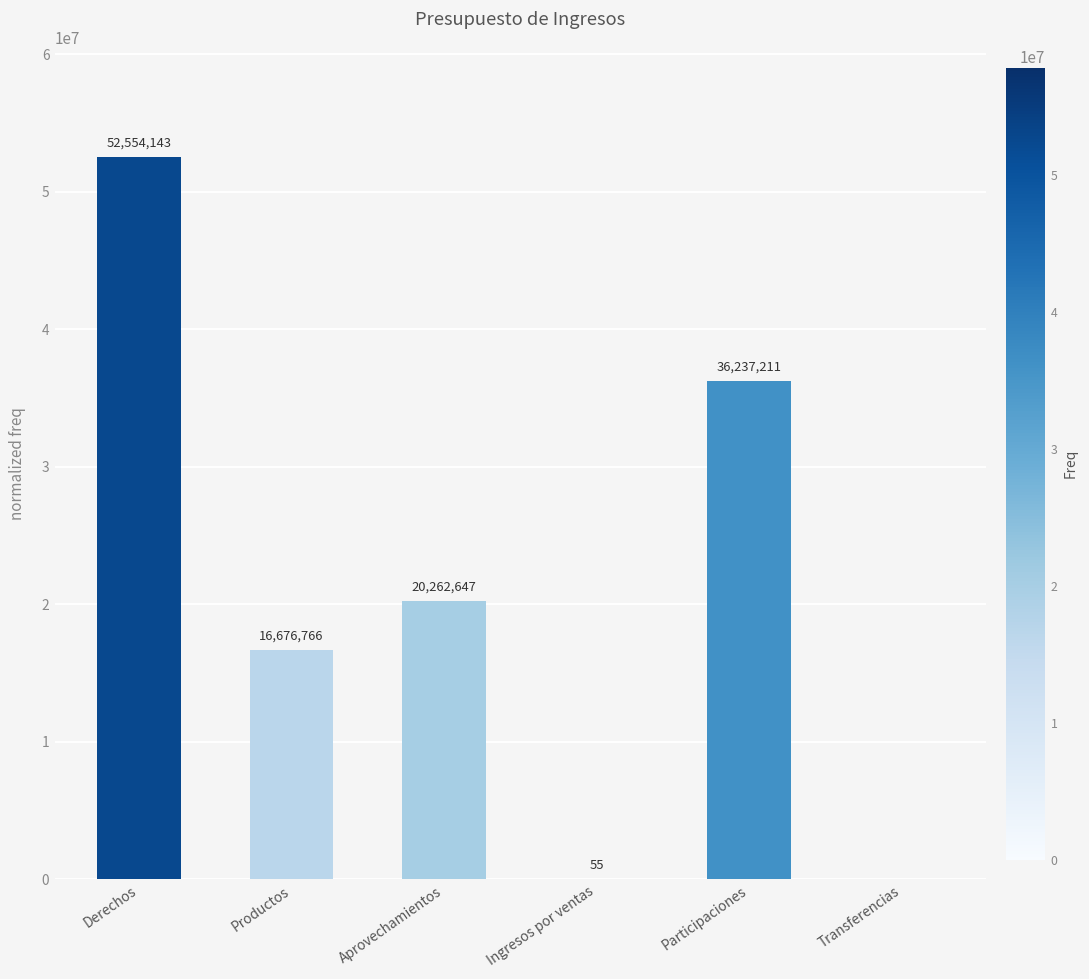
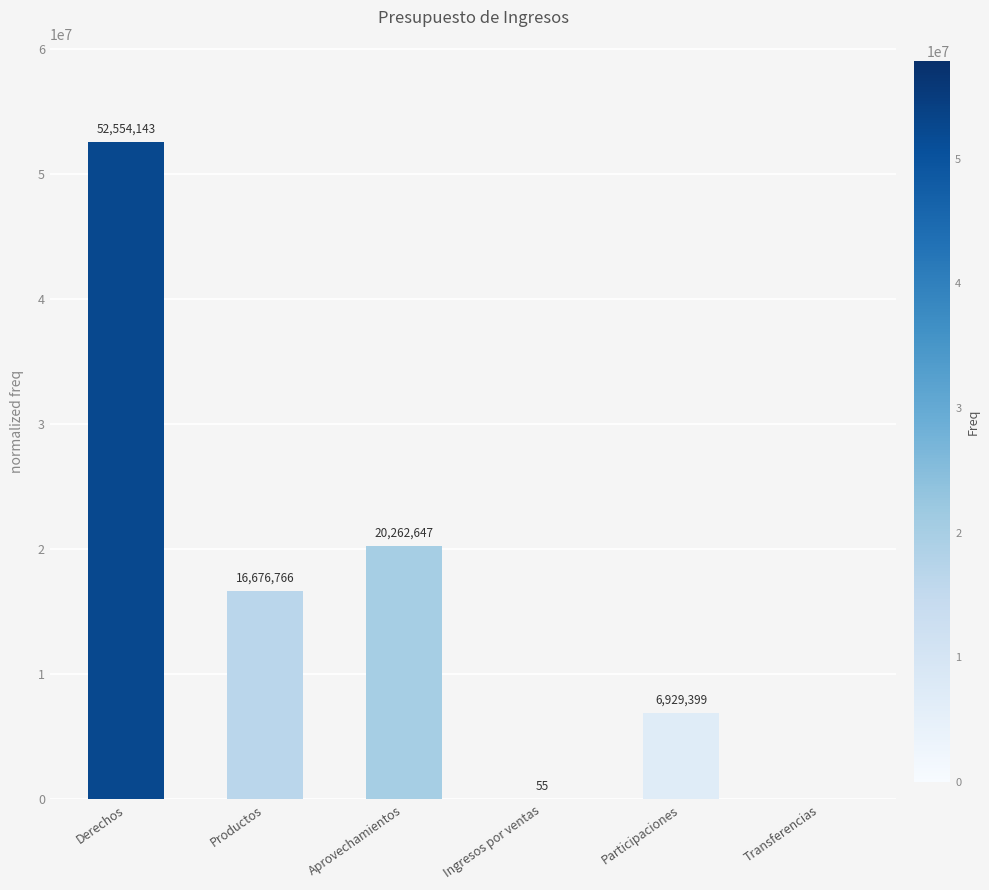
  {
    "Derechos": "52,554,143",
    "Productos": "16,676,766",
    "Aprovechamientos": "20,262,647",
    "Ingresos por ventas": "55",
-   "Participaciones": "36,237,211"
+   "Participaciones": "6,929,399"
  }
